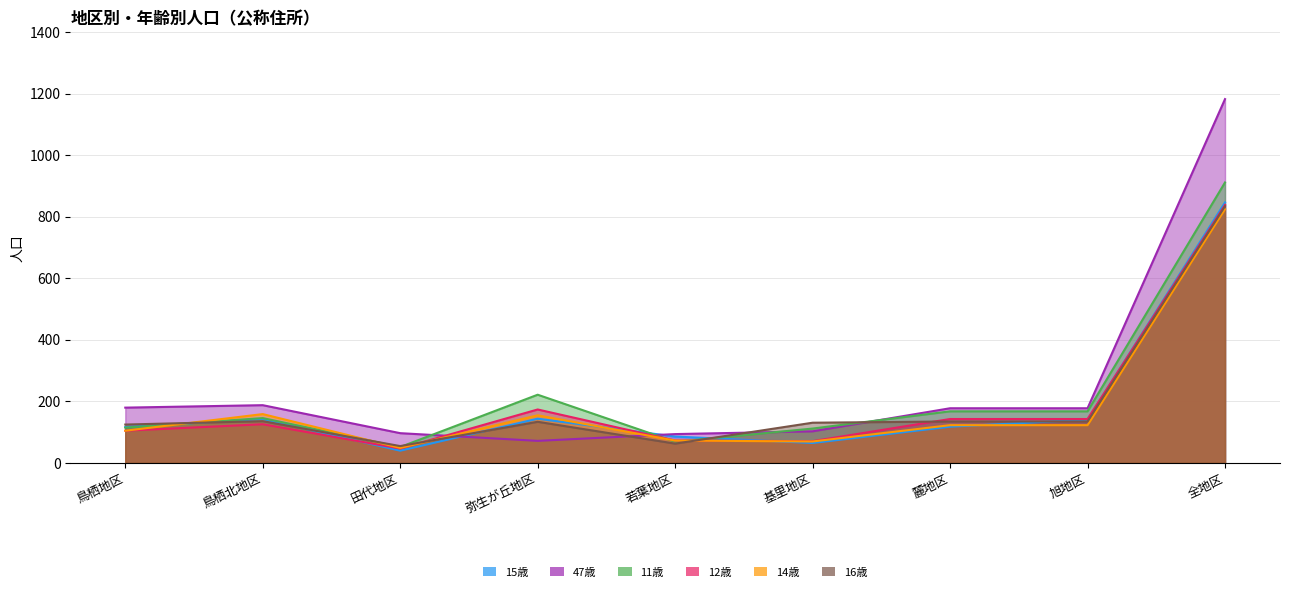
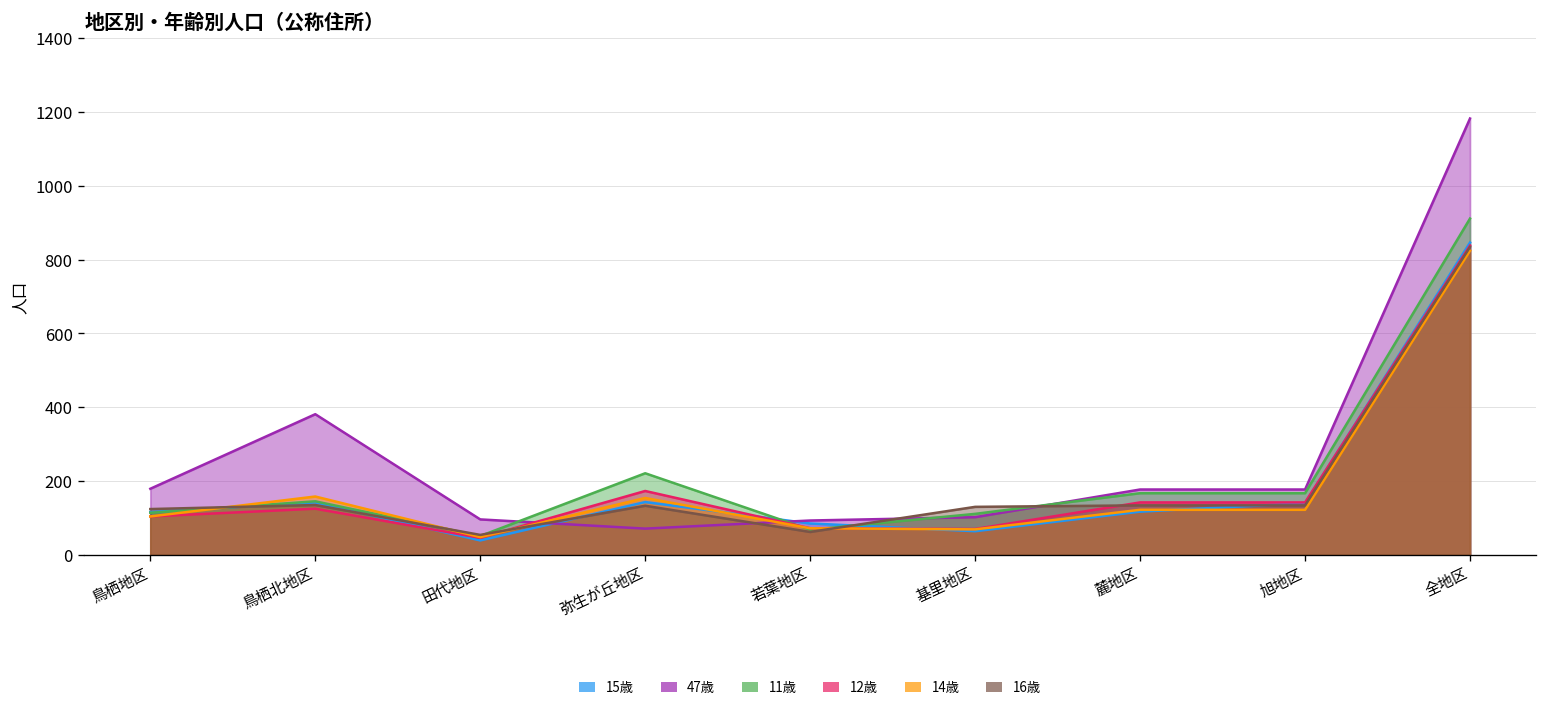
  {
    "15歳": {
      "弥生が丘地区": 140
    },
    "47歳": {
      "鳥栖地区": 180,
-     "鳥栖北地区": 190,
+     "鳥栖北地区": 380,
      "田代地区": 100,
      "弥生が丘地区": 70,
      "基里地区": 100,
      "麓地区": 180,
      "旭地区": 180,
      "全地区": 1180
    },
    "11歳": {
      "弥生が丘地区": 220,
      "基里地区": 110,
      "麓地区": 170,
      "旭地区": 170,
      "全地区": 910
    },
    "12歳": {
      "鳥栖北地区": 130,
      "弥生が丘地区": 170
    },
    "14歳": {
      "鳥栖北地区": 160,
      "弥生が丘地区": 150,
      "旭地区": 120,
      "全地区": 820
    },
    "16歳": {
      "弥生が丘地区": 130,
      "基里地区": 130
    }
  }
